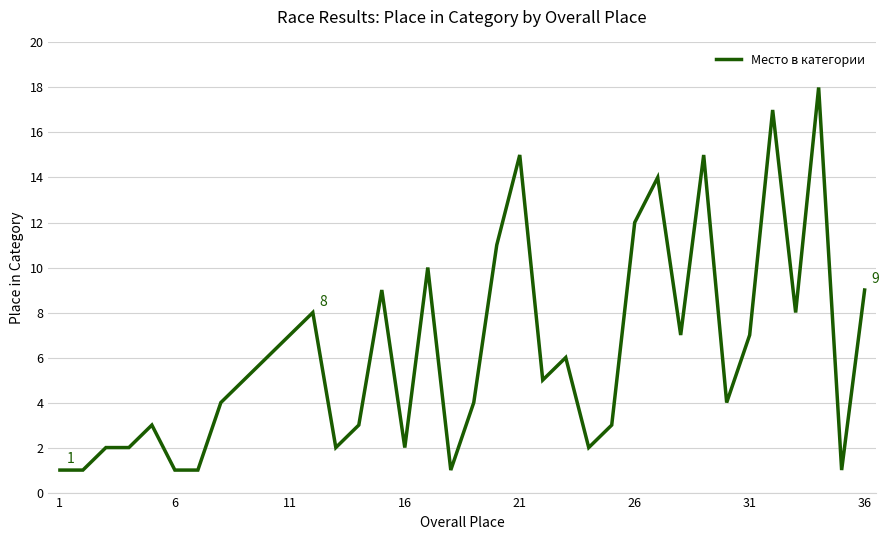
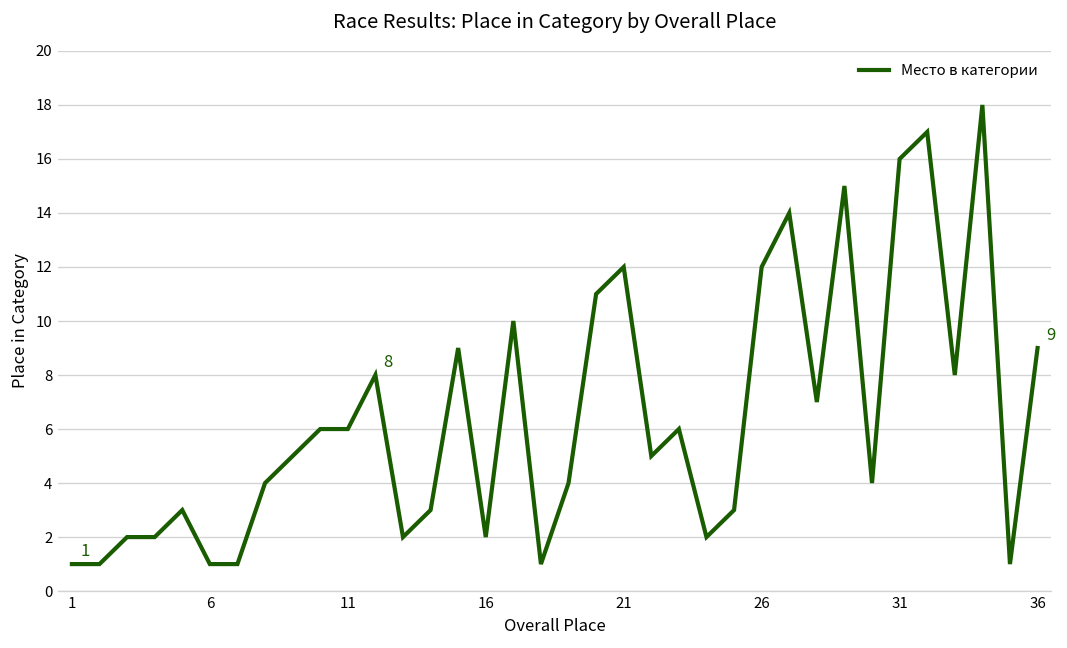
  {
    "6": 1,
-   "11": 7,
+   "11": 6,
    "16": 2,
-   "21": 15,
+   "21": 12,
    "26": 12,
-   "31": 7
+   "31": 16
  }
